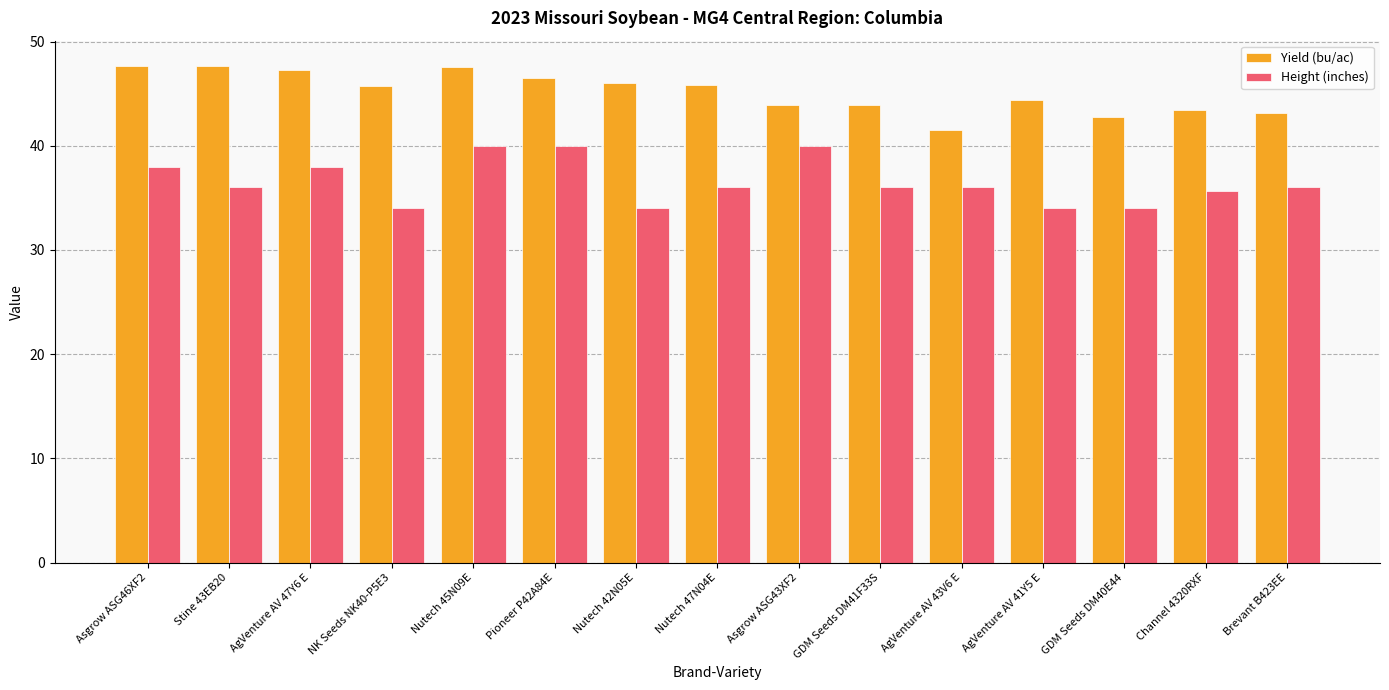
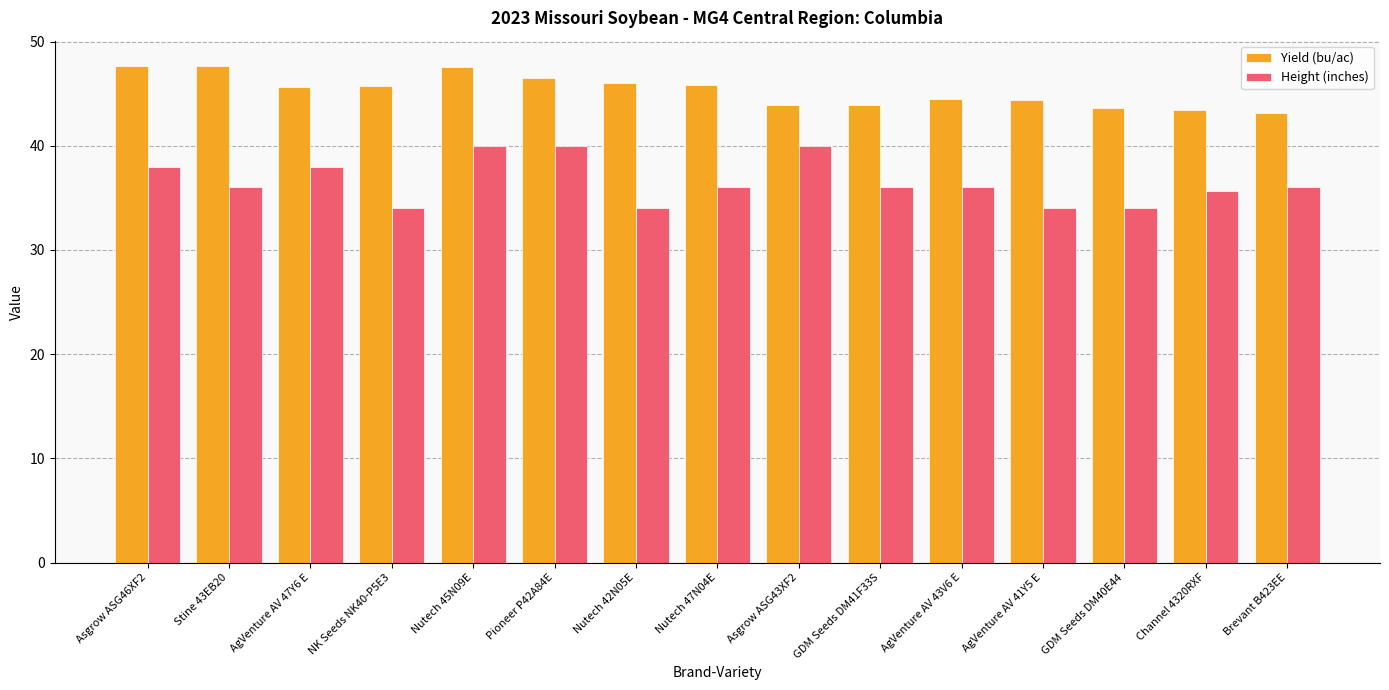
  {
    "Yield (bu/ac)": {
      "Asgrow ASG46XF2": 47.7,
      "Stine 43EB20": 47.7,
-     "AgVenture AV 47Y6 E": 47.3,
+     "AgVenture AV 47Y6 E": 45.6,
      "NK Seeds NK40-P5E3": 45.7,
      "Nutech 45N09E": 47.6,
      "Pioneer P42A84E": 46.5,
      "Nutech 42N05E": 46.0,
      "Nutech 47N04E": 45.8,
      "Asgrow ASG43XF2": 43.9,
      "GDM Seeds DM41F33S": 43.9,
-     "AgVenture AV 43V6 E": 41.5,
+     "AgVenture AV 43V6 E": 44.5,
      "AgVenture AV 41Y5 E": 44.4,
-     "GDM Seeds DM40E44": 42.8,
+     "GDM Seeds DM40E44": 43.6,
      "Channel 4320RXF": 43.4,
      "Brevant B423EE": 43.1
    },
    "Height (inches)": {
      "Asgrow ASG46XF2": 38.0,
      "Stine 43EB20": 36.0,
      "AgVenture AV 47Y6 E": 38.0,
      "NK Seeds NK40-P5E3": 34.0,
      "Nutech 45N09E": 40.0,
      "Pioneer P42A84E": 40.0,
      "Nutech 42N05E": 34.0,
      "Nutech 47N04E": 36.0,
      "Asgrow ASG43XF2": 40.0,
      "GDM Seeds DM41F33S": 36.0,
      "AgVenture AV 43V6 E": 36.0,
      "AgVenture AV 41Y5 E": 34.0,
      "GDM Seeds DM40E44": 34.0,
      "Channel 4320RXF": 35.7,
      "Brevant B423EE": 36.0
    }
  }
